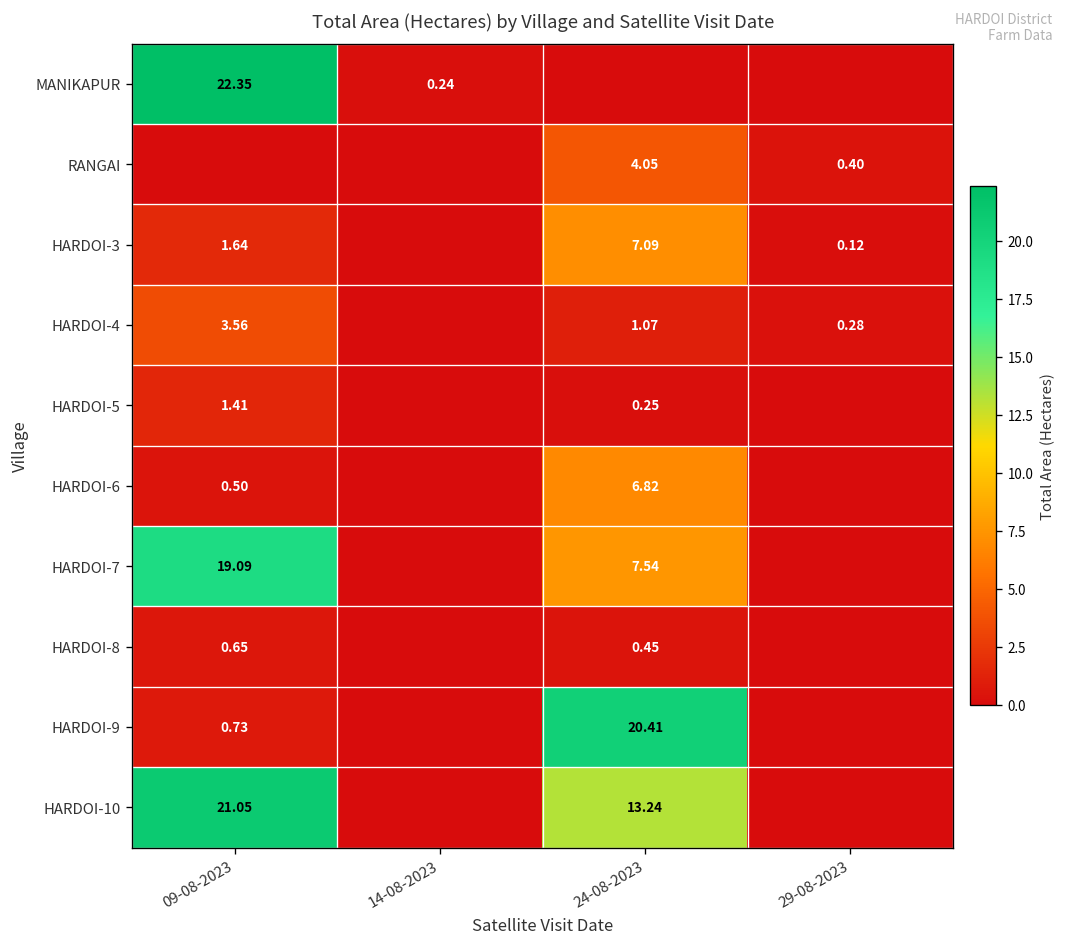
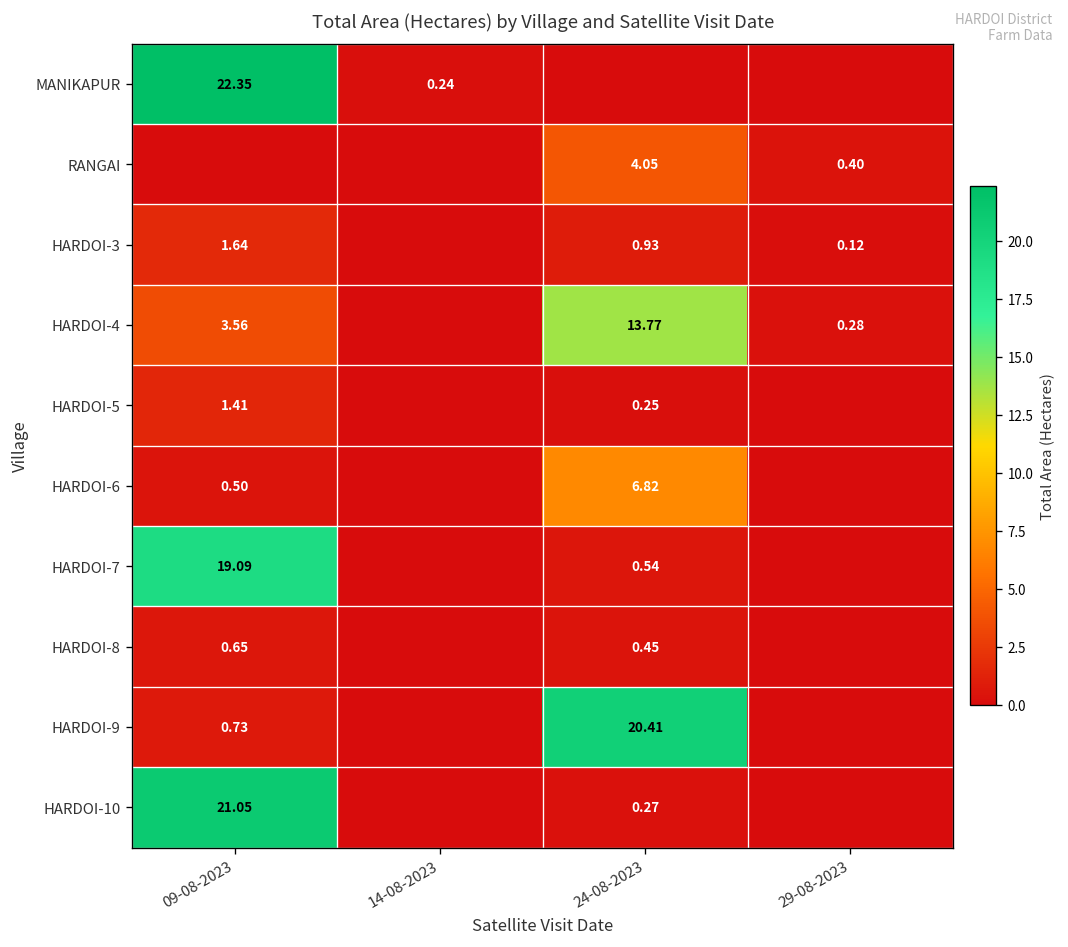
  {
    "MANIKAPUR": {
      "09-08-2023": 22.35,
      "14-08-2023": 0.24
    },
    "RANGAI": {
      "24-08-2023": 4.05,
      "29-08-2023": 0.40
    },
    "HARDOI-3": {
      "09-08-2023": 1.64,
-     "24-08-2023": 7.09,
+     "24-08-2023": 0.93,
      "29-08-2023": 0.12
    },
    "HARDOI-4": {
      "09-08-2023": 3.56,
-     "24-08-2023": 1.07,
+     "24-08-2023": 13.77,
      "29-08-2023": 0.28
    },
    "HARDOI-5": {
      "09-08-2023": 1.41,
      "24-08-2023": 0.25
    },
    "HARDOI-6": {
      "09-08-2023": 0.50,
      "24-08-2023": 6.82
    },
    "HARDOI-7": {
      "09-08-2023": 19.09,
-     "24-08-2023": 7.54
+     "24-08-2023": 0.54
    },
    "HARDOI-8": {
      "09-08-2023": 0.65,
      "24-08-2023": 0.45
    },
    "HARDOI-9": {
      "09-08-2023": 0.73,
      "24-08-2023": 20.41
    },
    "HARDOI-10": {
      "09-08-2023": 21.05,
-     "24-08-2023": 13.24
+     "24-08-2023": 0.27
    }
  }
